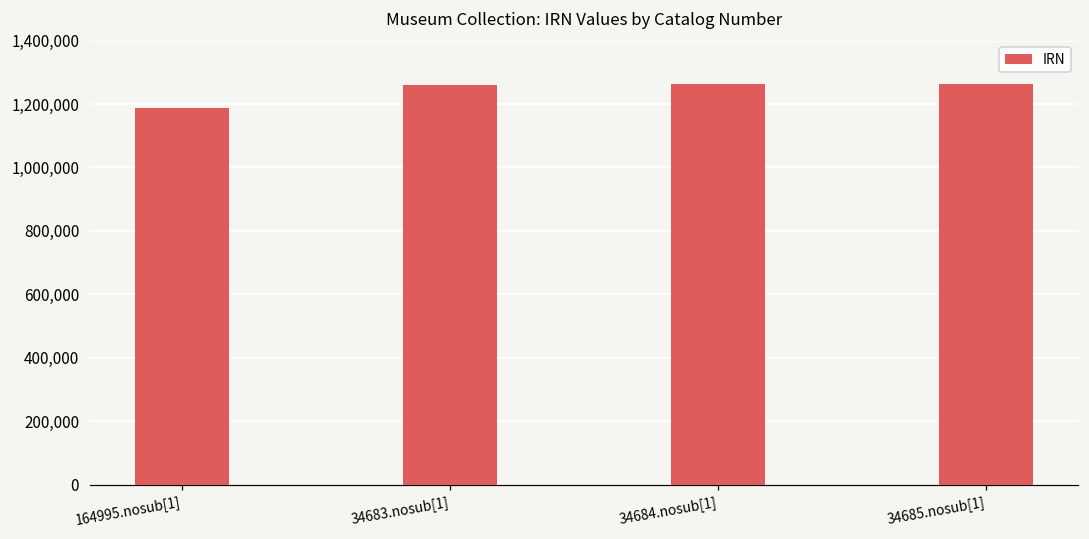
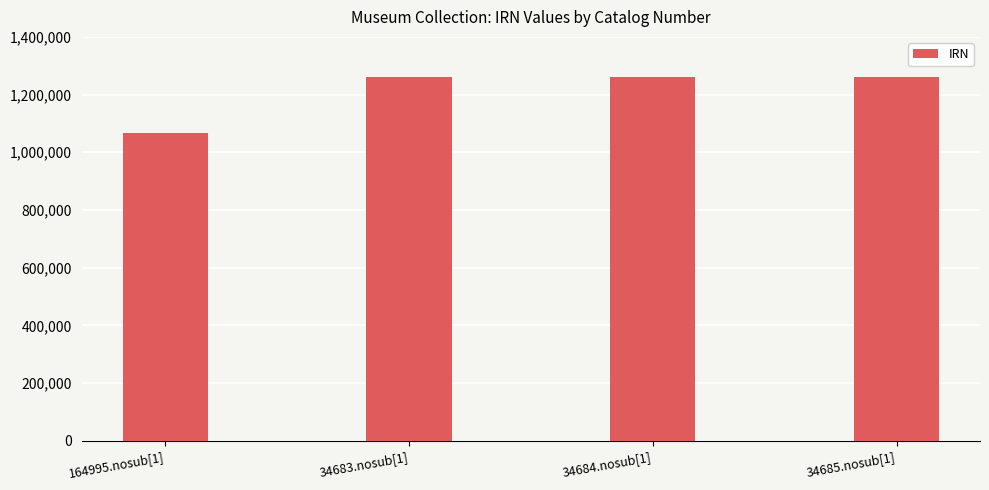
  {
-   "164995.nosub[1]": "1,190,000",
+   "164995.nosub[1]": "1,070,000",
    "34683.nosub[1]": "1,260,000",
    "34684.nosub[1]": "1,260,000",
    "34685.nosub[1]": "1,260,000"
  }
